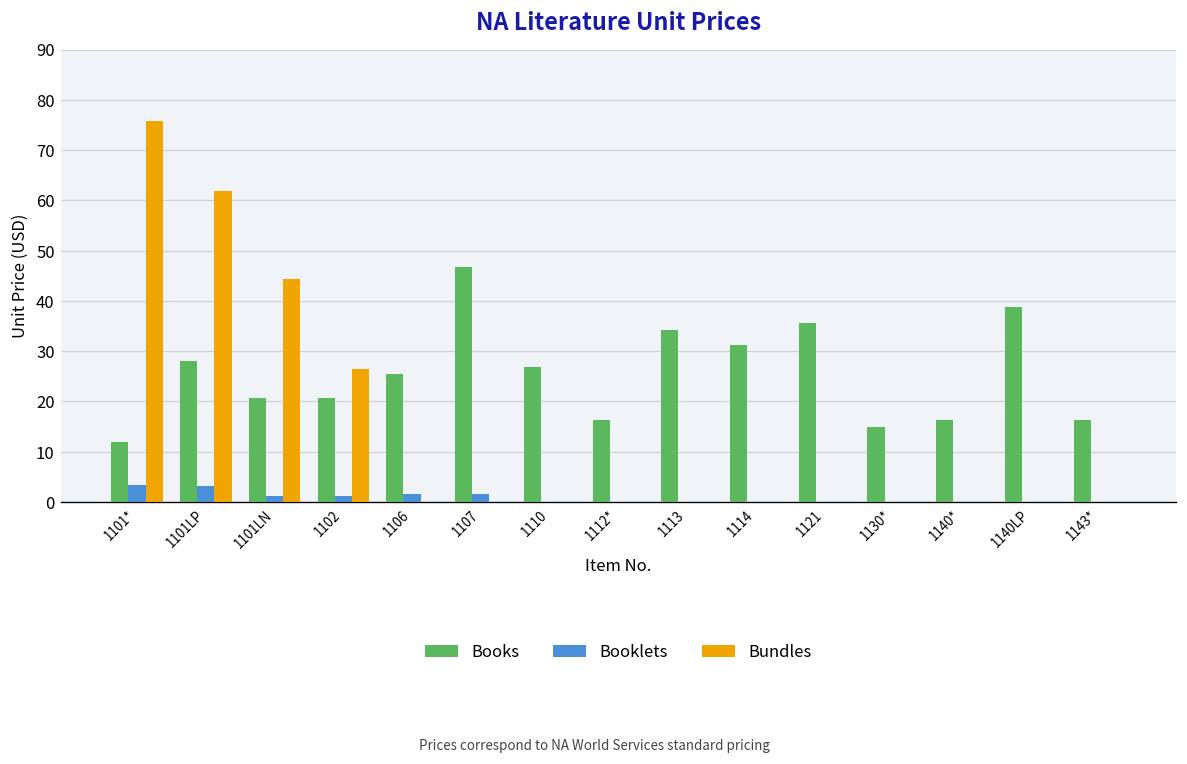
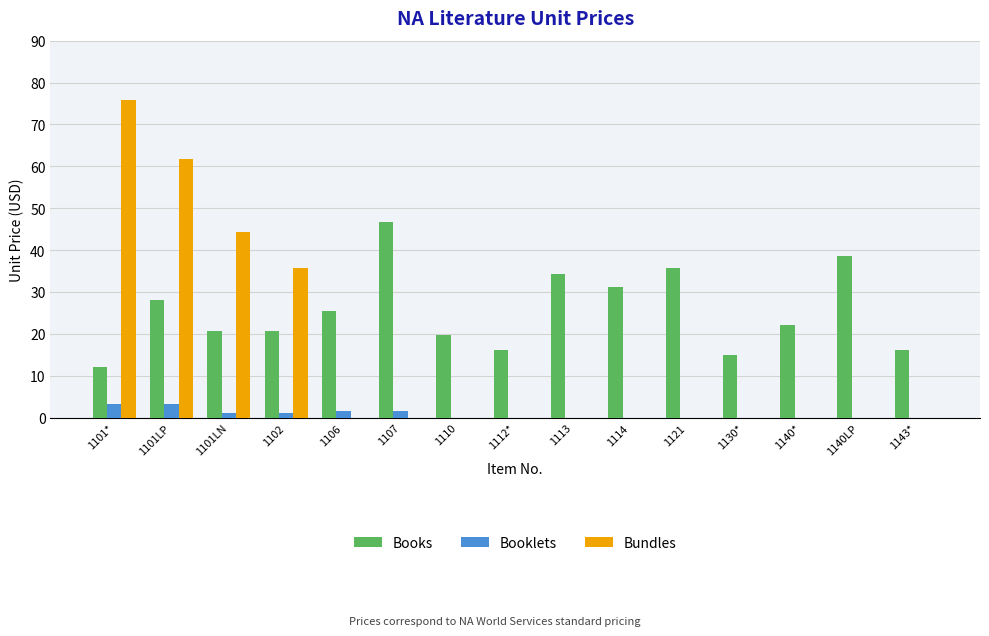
  {
    "Books": {
      "1101*": 12,
      "1101LP": 28,
      "1101LN": 21,
      "1102": 21,
      "1106": 26,
      "1107": 47,
-     "1110": 27,
+     "1110": 20,
      "1112*": 16,
      "1113": 34,
      "1114": 31,
      "1121": 36,
      "1130*": 15,
-     "1140*": 16,
+     "1140*": 22,
      "1140LP": 39,
      "1143*": 16
    },
    "Booklets": {
      "1101*": 3,
      "1101LP": 3,
      "1101LN": 1,
      "1102": 1,
      "1106": 2,
      "1107": 2,
      "1110": 0,
      "1112*": 0,
      "1113": 0,
      "1114": 0,
      "1121": 0,
      "1130*": 0,
      "1140*": 0,
      "1140LP": 0,
      "1143*": 0
    },
    "Bundles": {
      "1101*": 76,
      "1101LP": 62,
      "1101LN": 44,
-     "1102": 26,
+     "1102": 36,
      "1106": 0,
      "1107": 0,
      "1110": 0,
      "1112*": 0,
      "1113": 0,
      "1114": 0,
      "1121": 0,
      "1130*": 0,
      "1140*": 0,
      "1140LP": 0,
      "1143*": 0
    }
  }
